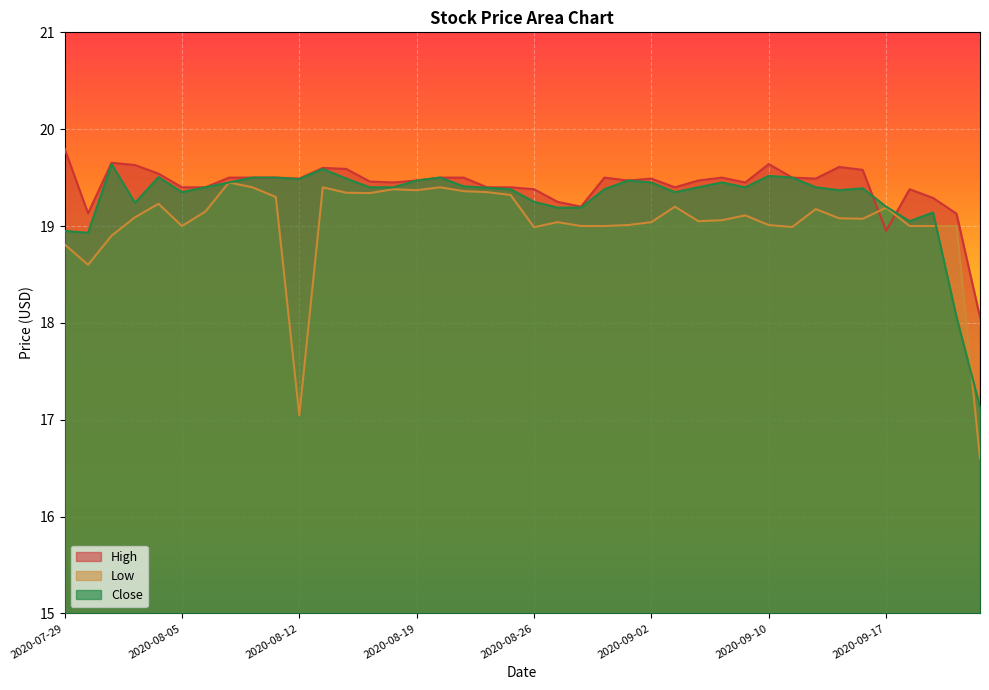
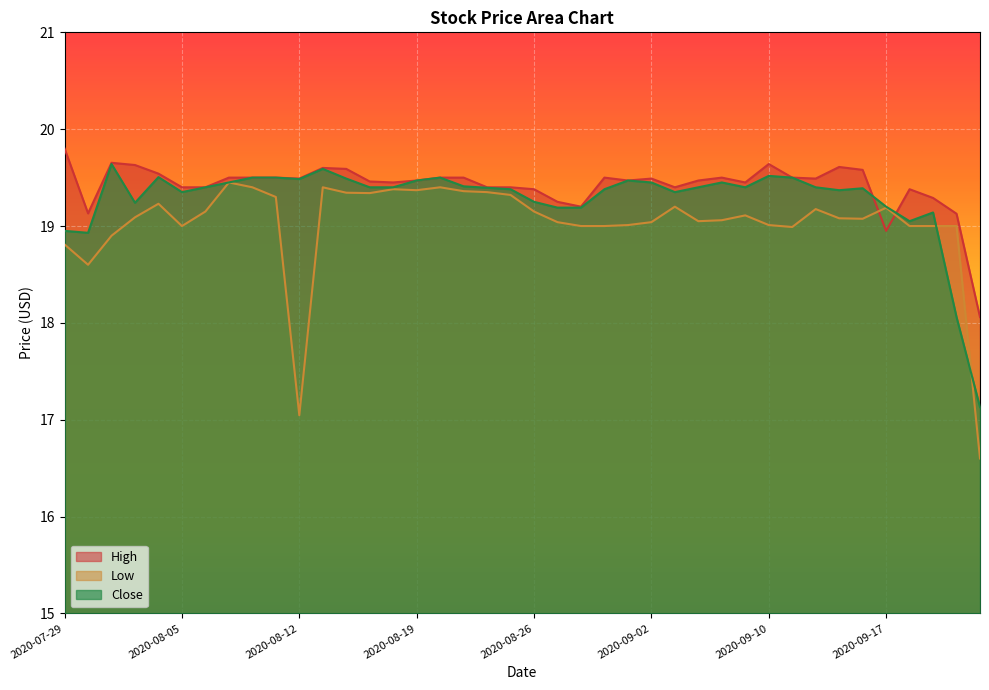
  {
    "High": {
      "2020-07-29": 19.8,
      "2020-08-05": 19.4,
      "2020-08-26": 19.4,
      "2020-09-02": 19.5,
      "2020-09-10": 19.6,
      "2020-09-17": 19.0
    },
    "Low": {
      "2020-07-29": 18.8,
      "2020-08-05": 19.0,
      "2020-08-12": 17.0,
      "2020-08-19": 19.4,
-     "2020-08-26": 19.0,
+     "2020-08-26": 19.1,
      "2020-09-02": 19.0,
      "2020-09-10": 19.0
    },
    "Close": {
      "2020-07-29": 19.0,
      "2020-08-05": 19.4,
      "2020-08-26": 19.3,
      "2020-09-02": 19.5,
      "2020-09-10": 19.5
    }
  }
